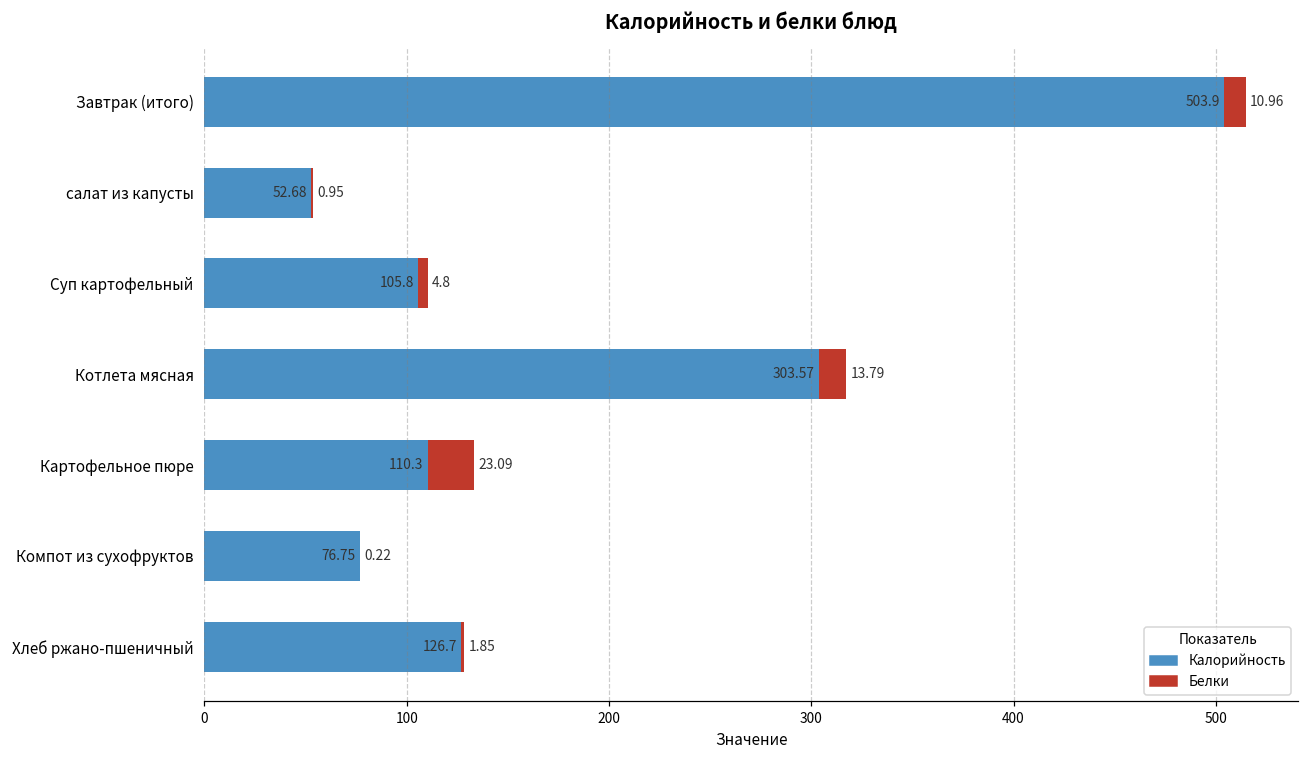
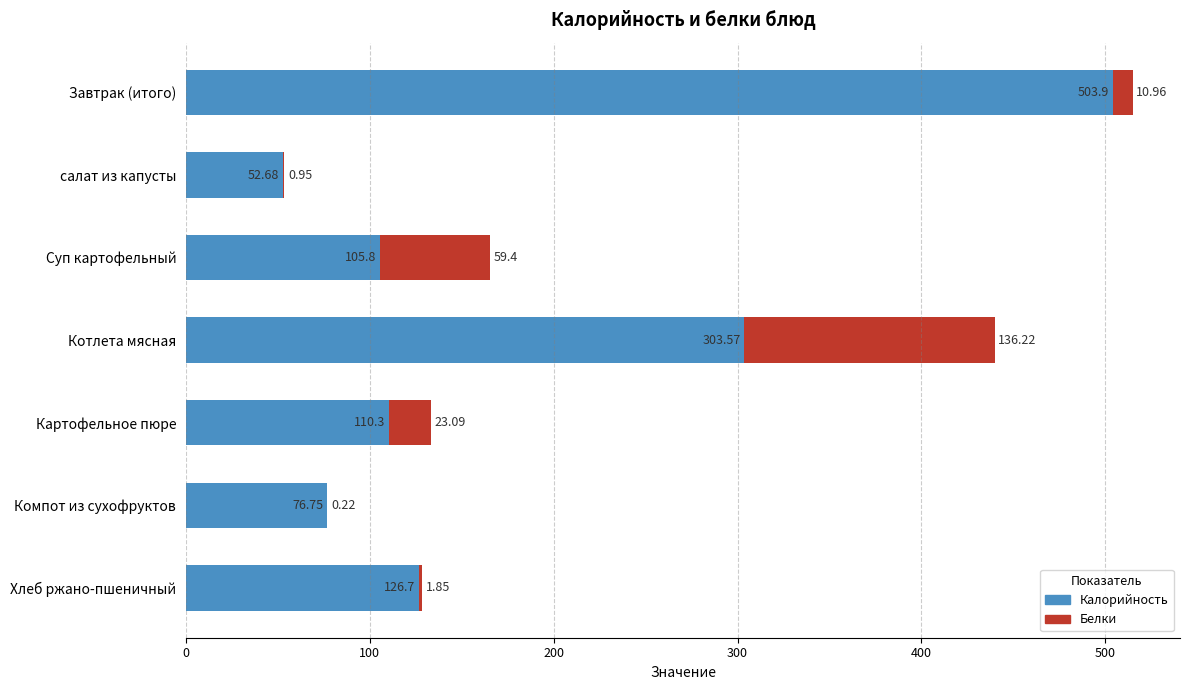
  {
    "Калорийность": {
      "Завтрак (итого)": 503.9,
      "салат из капусты": 52.68,
      "Суп картофельный": 105.8,
      "Котлета мясная": 303.57,
      "Картофельное пюре": 110.3,
      "Компот из сухофруктов": 76.75,
      "Хлеб ржано-пшеничный": 126.7
    },
    "Белки": {
      "Завтрак (итого)": 10.96,
      "салат из капусты": 0.95,
-     "Суп картофельный": 4.8,
-     "Котлета мясная": 13.79,
+     "Суп картофельный": 59.4,
+     "Котлета мясная": 136.22,
      "Картофельное пюре": 23.09,
      "Компот из сухофруктов": 0.22,
      "Хлеб ржано-пшеничный": 1.85
    }
  }
